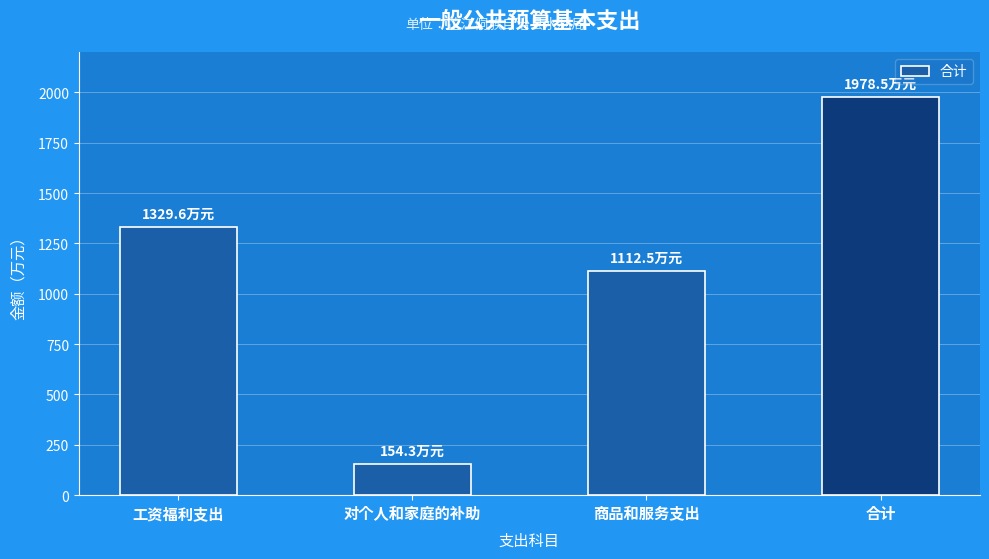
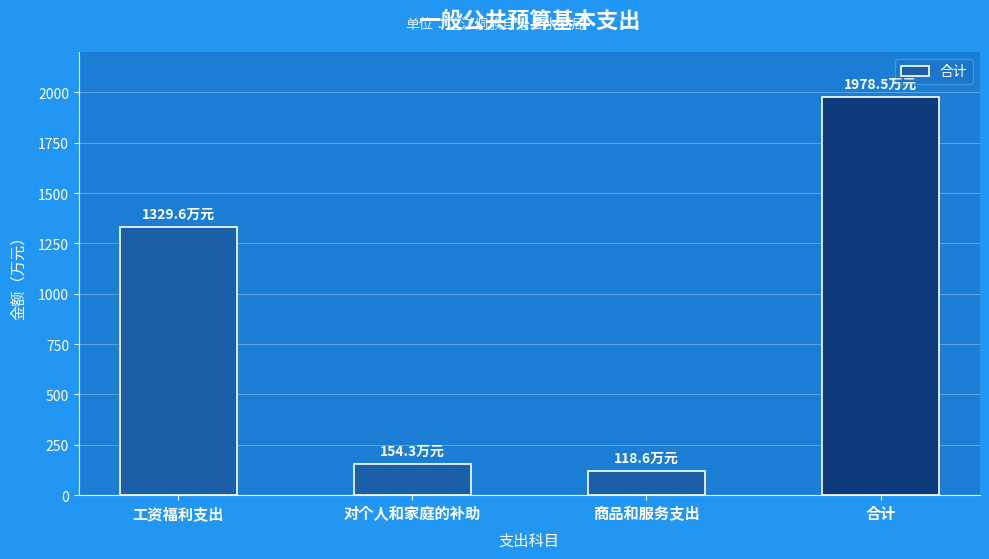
  {
    "工资福利支出": 1329.6,
    "对个人和家庭的补助": 154.3,
-   "商品和服务支出": 1112.5
+   "商品和服务支出": 118.6
  }
